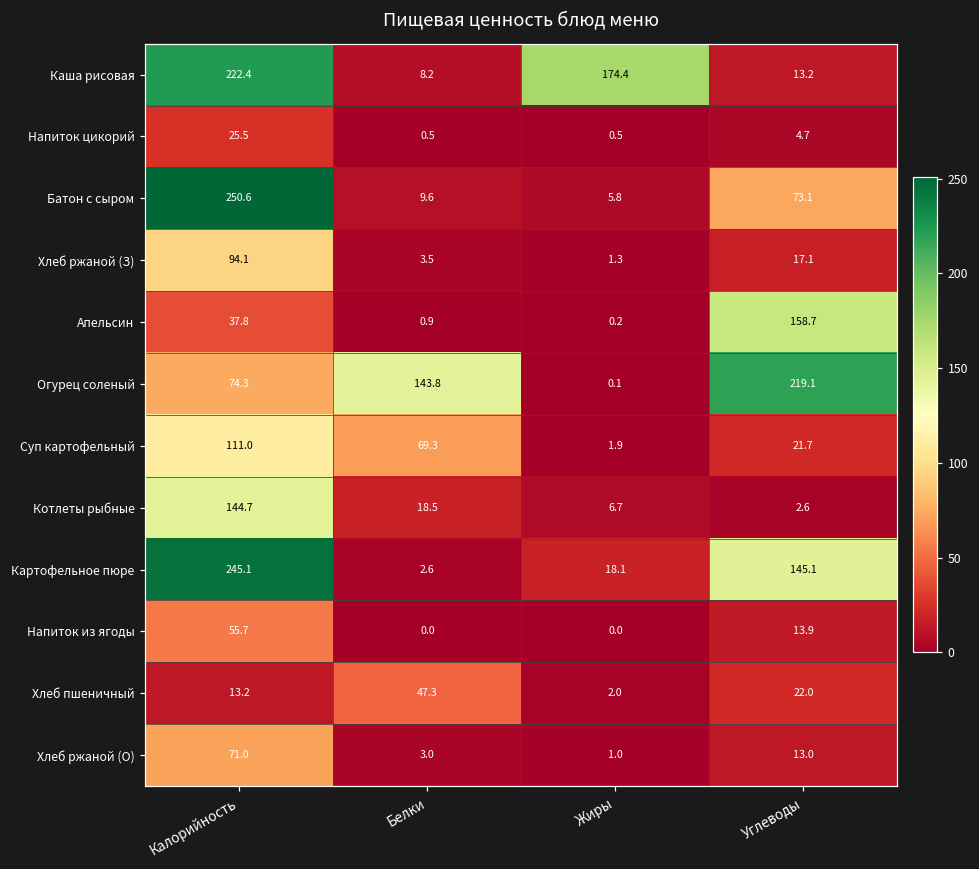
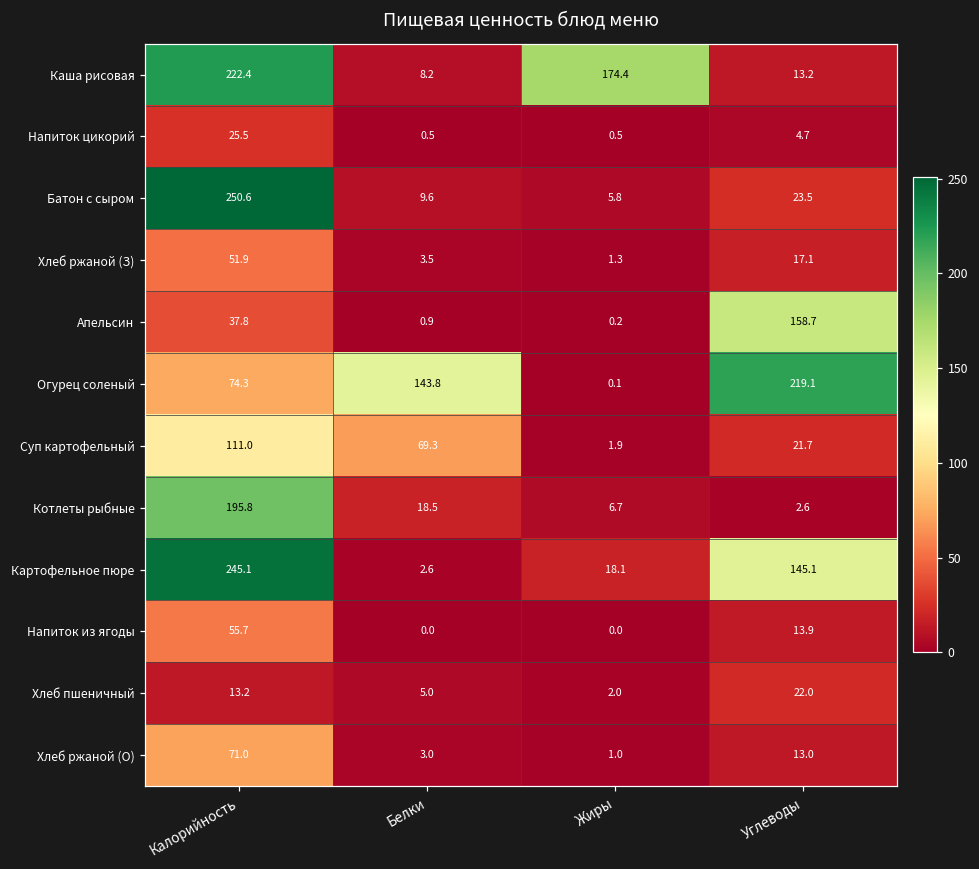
  {
    "Каша рисовая": {
      "Калорийность": 222.4,
      "Белки": 8.2,
      "Жиры": 174.4,
      "Углеводы": 13.2
    },
    "Напиток цикорий": {
      "Калорийность": 25.5,
      "Белки": 0.5,
      "Жиры": 0.5,
      "Углеводы": 4.7
    },
    "Батон с сыром": {
      "Калорийность": 250.6,
      "Белки": 9.6,
      "Жиры": 5.8,
-     "Углеводы": 73.1
+     "Углеводы": 23.5
    },
    "Хлеб ржаной (З)": {
-     "Калорийность": 94.1,
+     "Калорийность": 51.9,
      "Белки": 3.5,
      "Жиры": 1.3,
      "Углеводы": 17.1
    },
    "Апельсин": {
      "Калорийность": 37.8,
      "Белки": 0.9,
      "Жиры": 0.2,
      "Углеводы": 158.7
    },
    "Огурец соленый": {
      "Калорийность": 74.3,
      "Белки": 143.8,
      "Жиры": 0.1,
      "Углеводы": 219.1
    },
    "Суп картофельный": {
      "Калорийность": 111.0,
      "Белки": 69.3,
      "Жиры": 1.9,
      "Углеводы": 21.7
    },
    "Котлеты рыбные": {
-     "Калорийность": 144.7,
+     "Калорийность": 195.8,
      "Белки": 18.5,
      "Жиры": 6.7,
      "Углеводы": 2.6
    },
    "Картофельное пюре": {
      "Калорийность": 245.1,
      "Белки": 2.6,
      "Жиры": 18.1,
      "Углеводы": 145.1
    },
    "Напиток из ягоды": {
      "Калорийность": 55.7,
      "Белки": 0.0,
      "Жиры": 0.0,
      "Углеводы": 13.9
    },
    "Хлеб пшеничный": {
      "Калорийность": 13.2,
-     "Белки": 47.3,
+     "Белки": 5.0,
      "Жиры": 2.0,
      "Углеводы": 22.0
    },
    "Хлеб ржаной (О)": {
      "Калорийность": 71.0,
      "Белки": 3.0,
      "Жиры": 1.0,
      "Углеводы": 13.0
    }
  }
